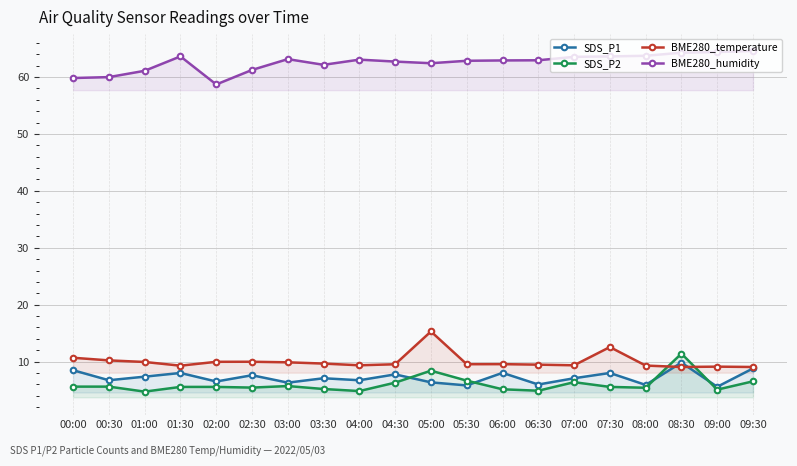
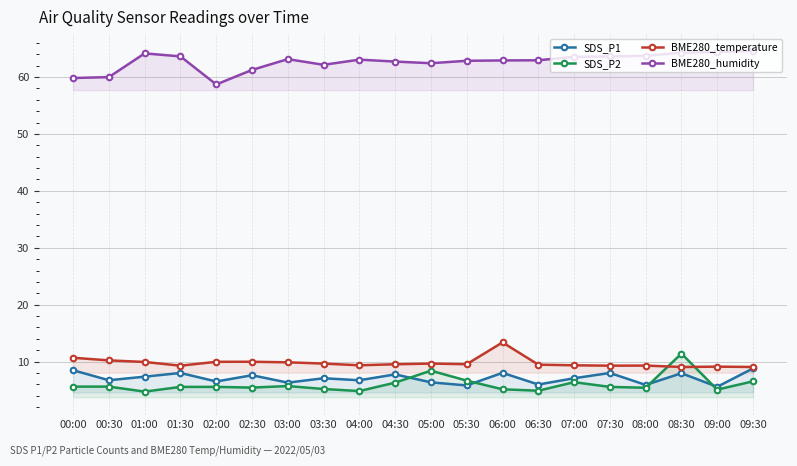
  {
    "SDS_P1": {
      "00:00": 8,
      "00:30": 7,
      "01:00": 7,
      "01:30": 8,
      "02:00": 7,
      "02:30": 8,
      "03:00": 6,
      "03:30": 7,
      "04:00": 7,
      "04:30": 8,
      "05:00": 6,
      "05:30": 6,
      "06:00": 8,
      "06:30": 6,
      "07:00": 7,
      "07:30": 8,
      "08:00": 6,
-     "08:30": 10,
+     "08:30": 8,
      "09:00": 6
    },
    "SDS_P2": {
      "00:00": 6,
      "00:30": 6,
      "01:00": 5,
      "01:30": 6,
      "02:00": 6,
      "02:30": 5,
      "03:00": 6,
      "03:30": 5,
      "04:00": 5,
      "04:30": 6,
      "05:00": 8,
      "05:30": 7,
      "06:00": 5,
      "06:30": 5,
      "07:00": 6,
      "07:30": 6,
      "08:00": 5,
      "08:30": 11,
      "09:00": 5,
      "09:30": 7
    },
    "BME280_temperature": {
      "00:00": 11,
      "00:30": 10,
      "01:00": 10,
      "01:30": 9,
      "02:00": 10,
      "02:30": 10,
      "03:00": 10,
      "03:30": 10,
      "04:00": 9,
      "04:30": 10,
-     "05:00": 15,
+     "05:00": 10,
      "05:30": 10,
-     "06:00": 10,
+     "06:00": 13,
      "06:30": 9,
      "07:00": 9,
-     "07:30": 13,
+     "07:30": 9,
      "08:00": 9,
      "08:30": 9,
      "09:00": 9
    },
    "BME280_humidity": {
      "00:00": 60,
      "00:30": 60,
-     "01:00": 61,
+     "01:00": 64,
      "01:30": 64,
      "02:00": 59,
      "02:30": 61,
      "03:00": 63,
      "03:30": 62,
      "04:00": 63,
      "04:30": 63,
      "05:00": 62,
      "05:30": 63,
      "06:00": 63,
      "06:30": 63
    }
  }
